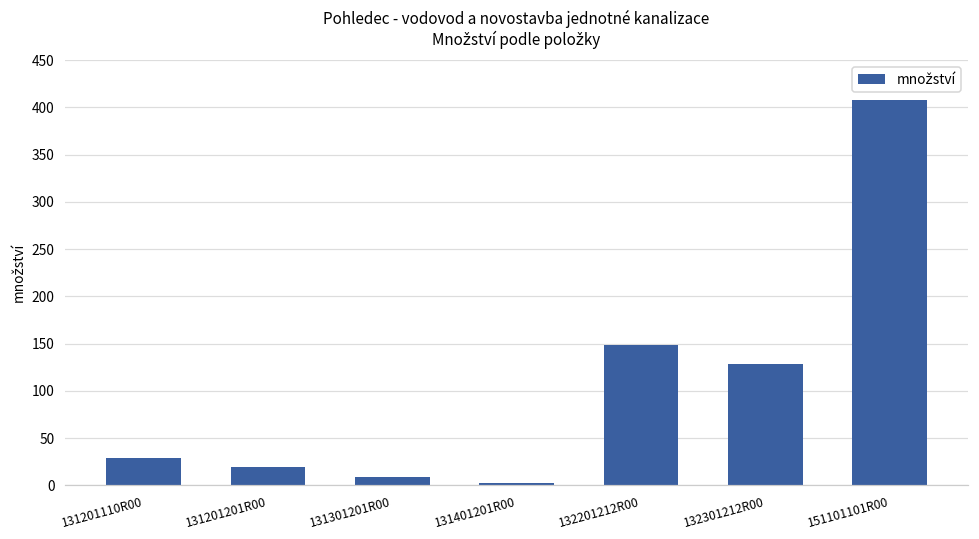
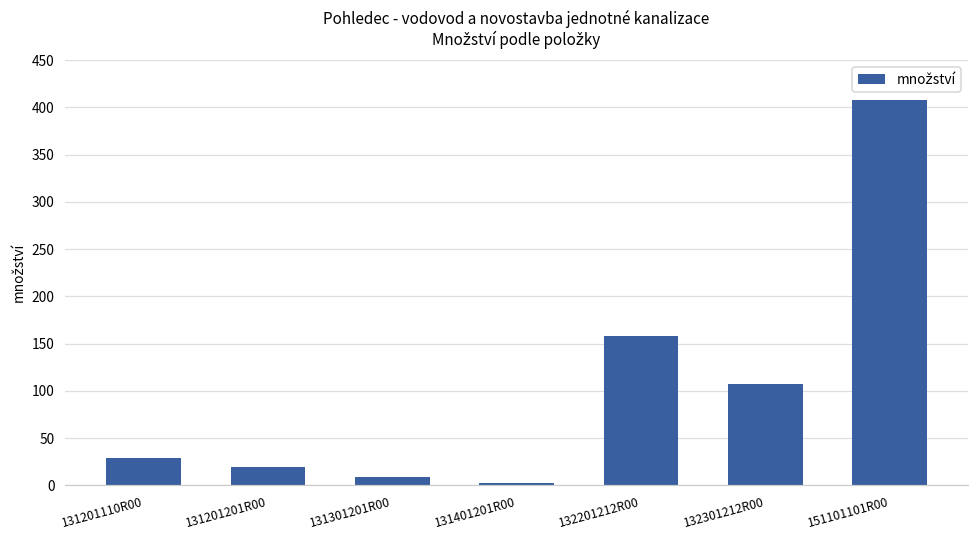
  {
    "131201110R00": 30,
    "131201201R00": 20,
    "131301201R00": 10,
-   "132201212R00": 150,
-   "132301212R00": 130,
+   "132201212R00": 160,
+   "132301212R00": 110,
    "151101101R00": 410
  }
